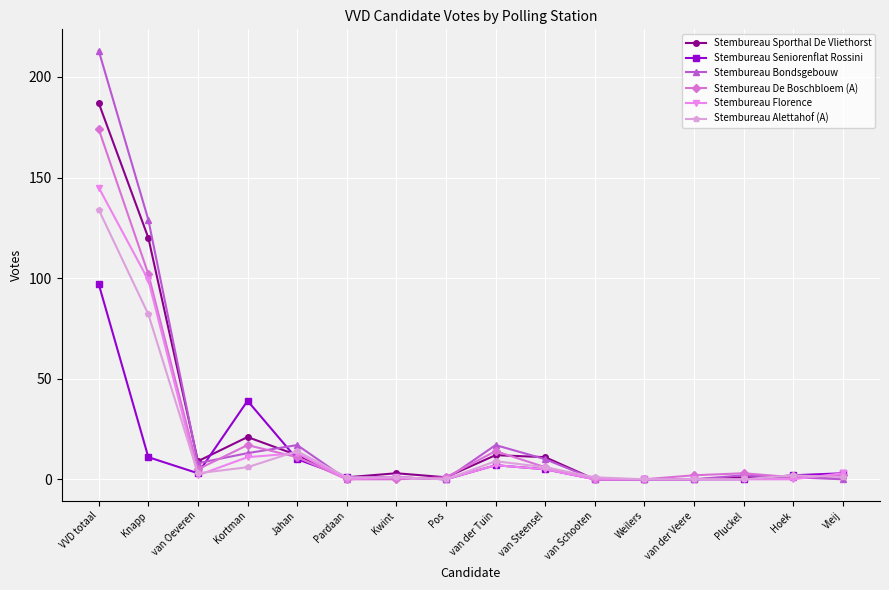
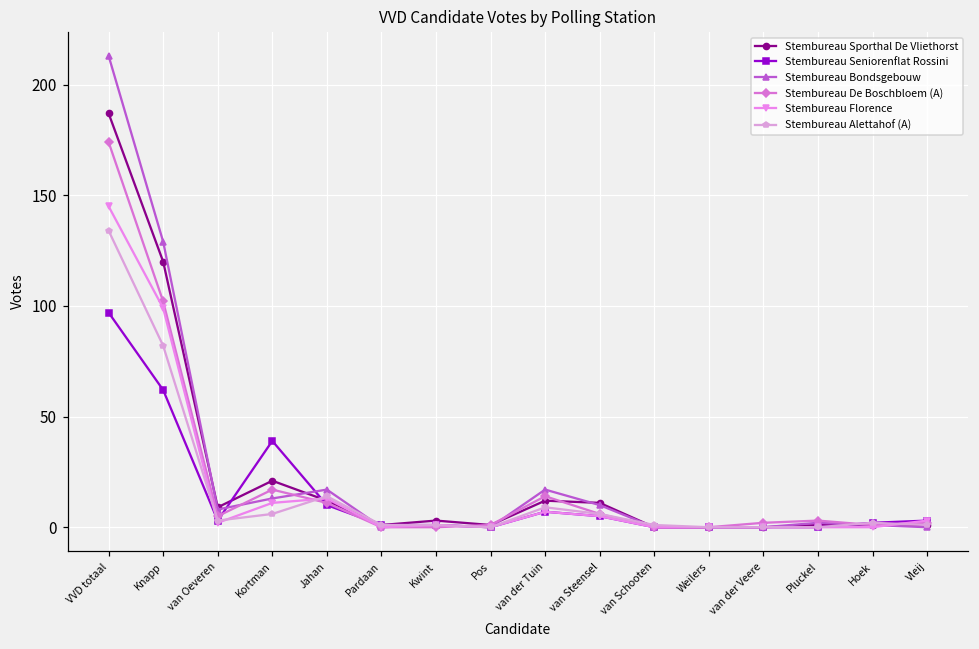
  {
    "Stembureau Sporthal De Vliethorst": {
      "VVD totaal": 187,
      "Knapp": 120,
      "Kortman": 21,
      "Kwint": 3,
      "van der Tuin": 12
    },
    "Stembureau Seniorenflat Rossini": {
      "VVD totaal": 97,
-     "Knapp": 11,
+     "Knapp": 62,
      "Kortman": 39
    }
  }
